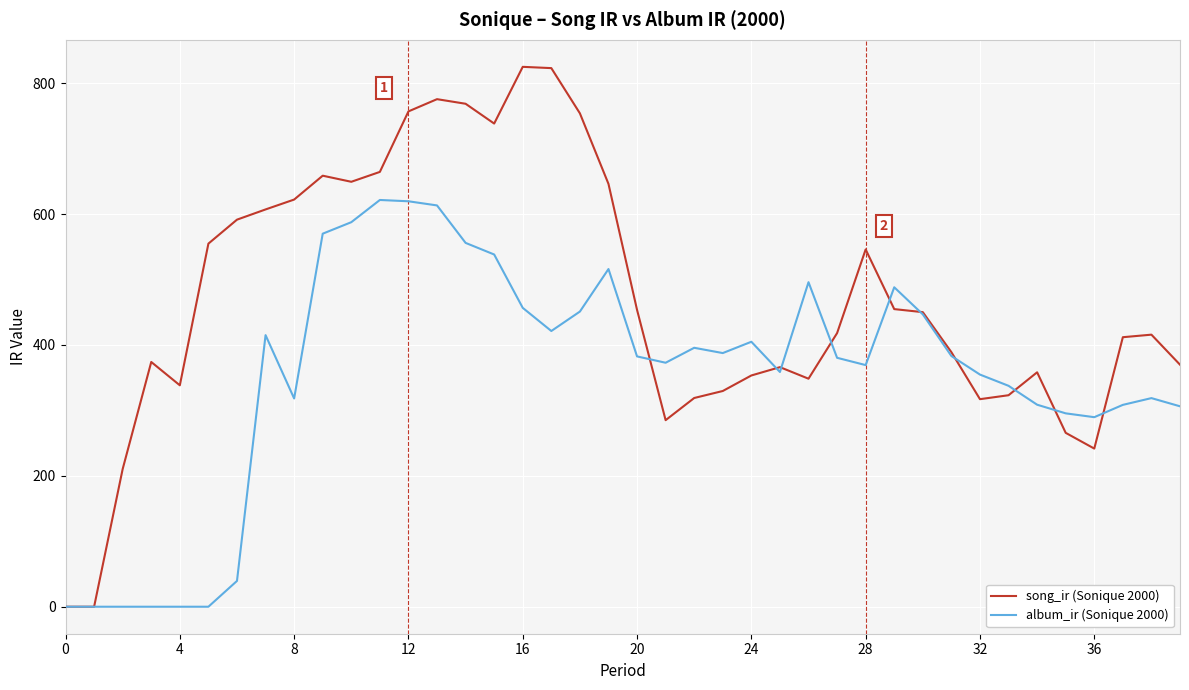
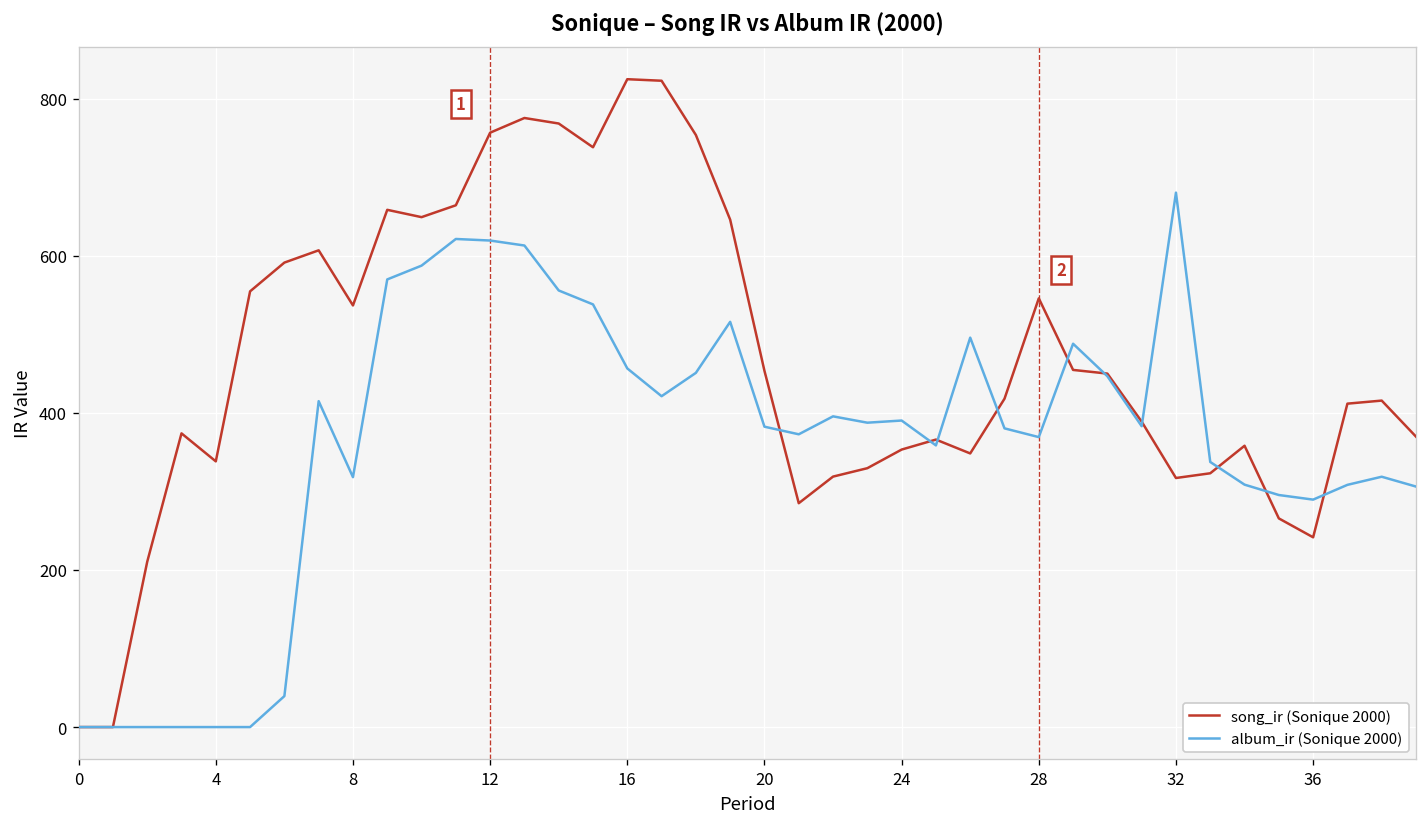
  {
    "song_ir (Sonique 2000)": {
      "4": 340,
-     "8": 620,
+     "8": 540,
      "12": 760,
      "16": 820,
      "20": 450,
      "24": 350,
      "32": 320,
      "36": 240
    },
    "album_ir (Sonique 2000)": {
      "4": 0,
      "8": 320,
      "12": 620,
      "16": 460,
      "20": 380,
-     "24": 400,
+     "24": 390,
      "28": 370,
-     "32": 350,
+     "32": 680,
      "36": 290
    }
  }
